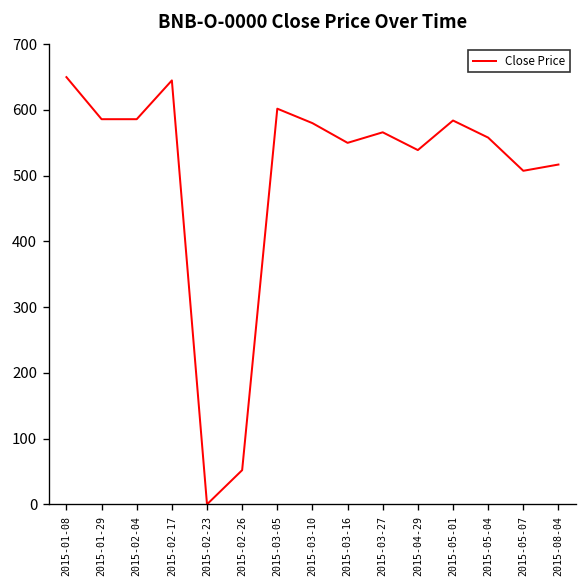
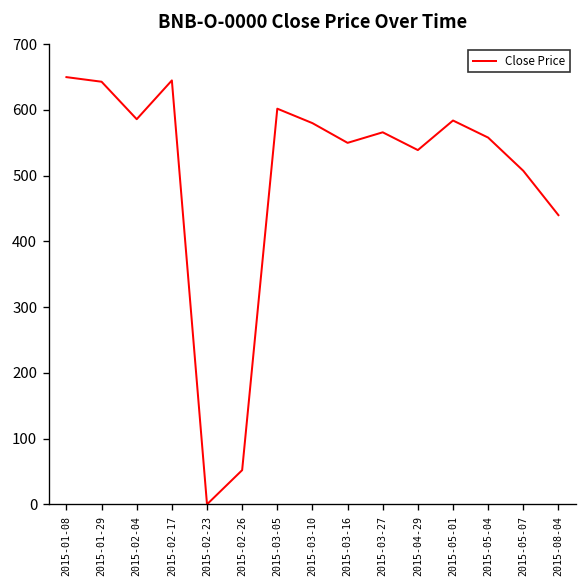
  {
    "2015-01-08": 650,
-   "2015-01-29": 590,
+   "2015-01-29": 640,
    "2015-02-04": 590,
    "2015-02-17": 650,
    "2015-02-23": 0,
    "2015-02-26": 50,
    "2015-03-05": 600,
    "2015-03-10": 580,
    "2015-03-16": 550,
    "2015-03-27": 570,
    "2015-04-29": 540,
    "2015-05-01": 580,
    "2015-05-04": 560,
    "2015-05-07": 510,
-   "2015-08-04": 520
+   "2015-08-04": 440
  }
